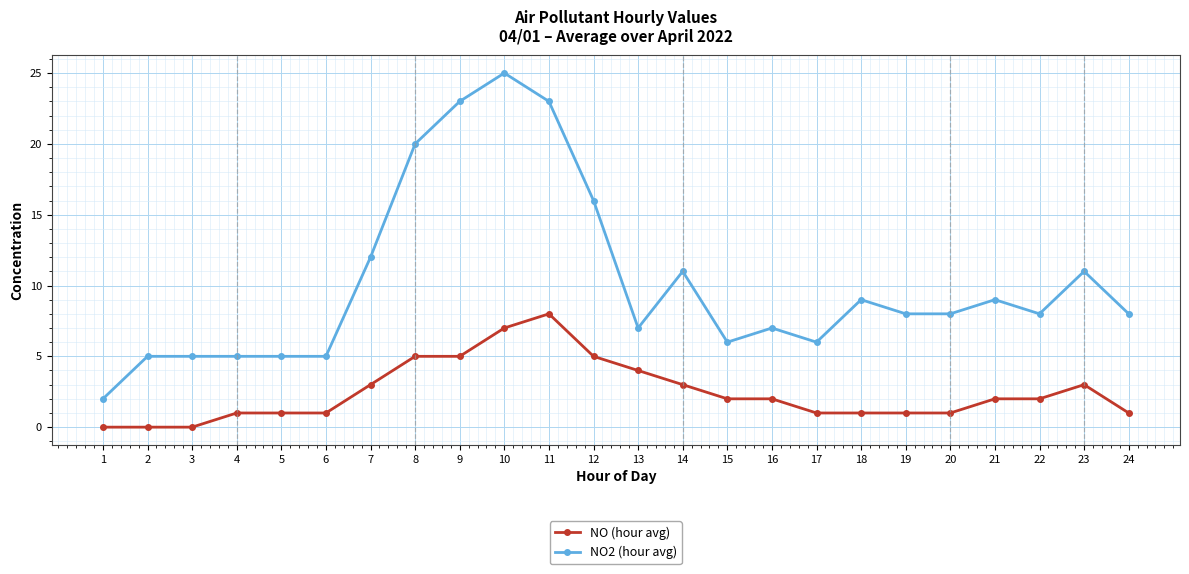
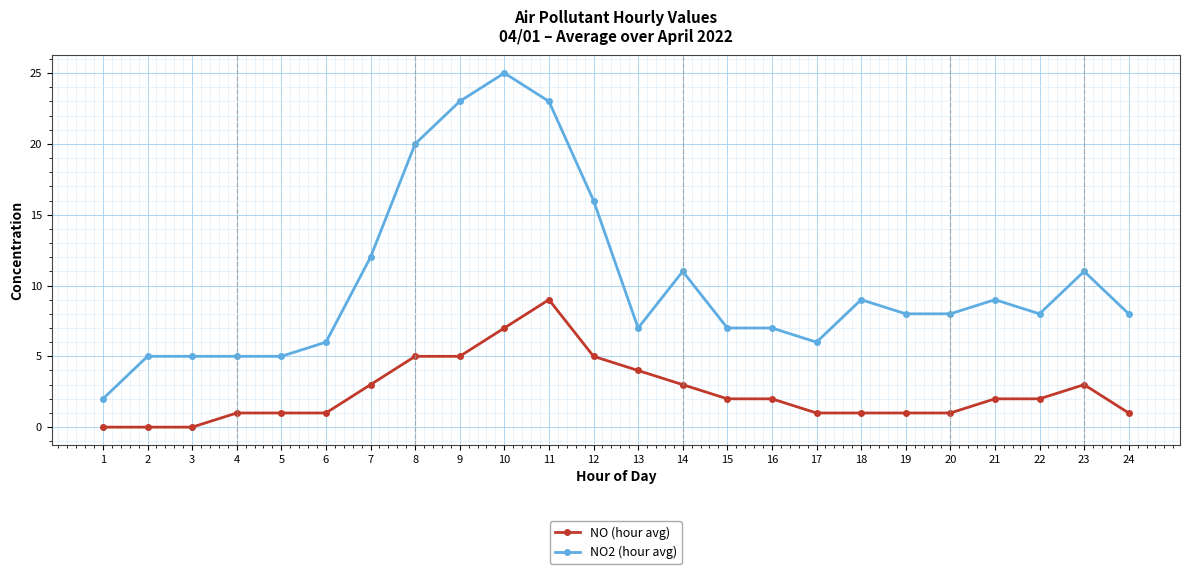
  {
    "NO (hour avg)": {
      "1": 0,
      "2": 0,
      "3": 0,
      "4": 1,
      "5": 1,
      "6": 1,
      "7": 3,
      "8": 5,
      "9": 5,
      "10": 7,
-     "11": 8,
+     "11": 9,
      "12": 5,
      "13": 4,
      "14": 3,
      "15": 2,
      "16": 2,
      "17": 1,
      "18": 1,
      "19": 1,
      "20": 1,
      "21": 2,
      "22": 2,
      "23": 3,
      "24": 1
    },
    "NO2 (hour avg)": {
      "1": 2,
      "2": 5,
      "3": 5,
      "4": 5,
      "5": 5,
-     "6": 5,
+     "6": 6,
      "7": 12,
      "8": 20,
      "9": 23,
      "10": 25,
      "11": 23,
      "12": 16,
      "13": 7,
      "14": 11,
-     "15": 6,
+     "15": 7,
      "16": 7,
      "17": 6,
      "18": 9,
      "19": 8,
      "20": 8,
      "21": 9,
      "22": 8,
      "23": 11,
      "24": 8
    }
  }
